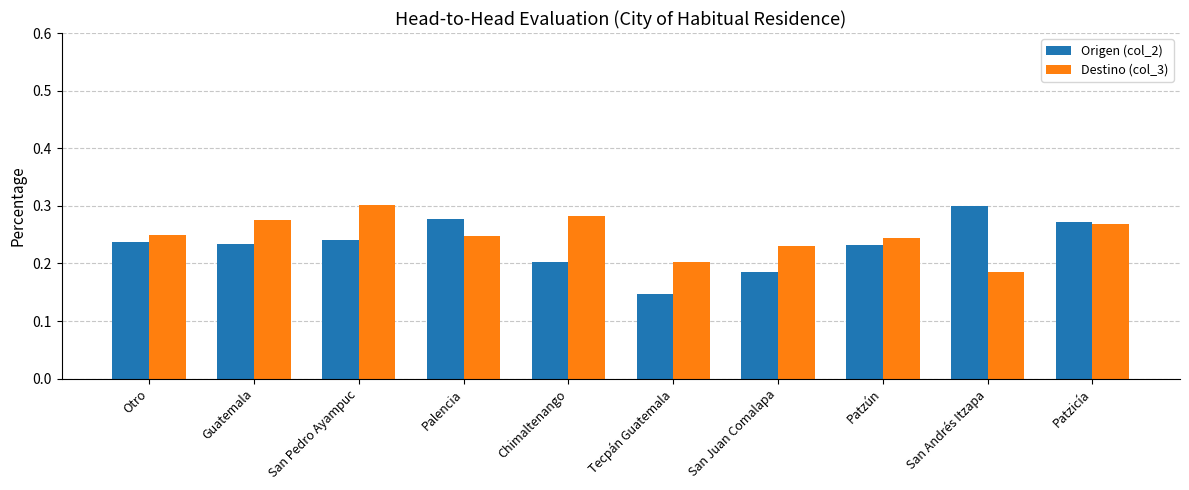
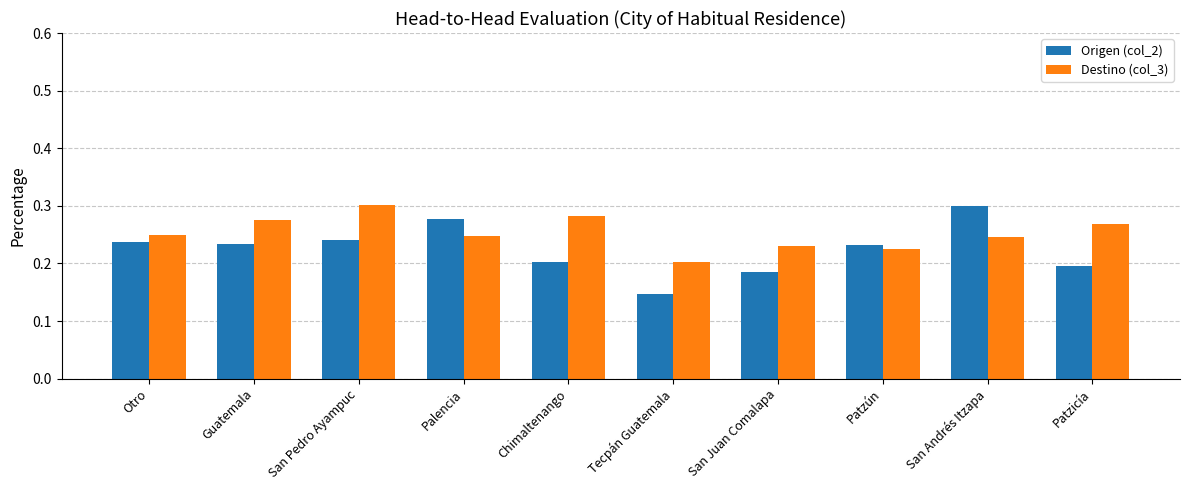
  {
    "Origen (col_2)": {
      "Otro": 0.24,
      "Guatemala": 0.23,
      "San Pedro Ayampuc": 0.24,
      "Palencia": 0.28,
      "Chimaltenango": 0.20,
      "Tecpán Guatemala": 0.15,
      "San Juan Comalapa": 0.19,
      "Patzún": 0.23,
      "San Andrés Itzapa": 0.30,
-     "Patzicía": 0.27
+     "Patzicía": 0.20
    },
    "Destino (col_3)": {
      "Otro": 0.25,
      "Guatemala": 0.28,
      "San Pedro Ayampuc": 0.30,
      "Palencia": 0.25,
      "Chimaltenango": 0.28,
      "Tecpán Guatemala": 0.20,
      "San Juan Comalapa": 0.23,
-     "Patzún": 0.24,
-     "San Andrés Itzapa": 0.19,
+     "Patzún": 0.23,
+     "San Andrés Itzapa": 0.25,
      "Patzicía": 0.27
    }
  }
